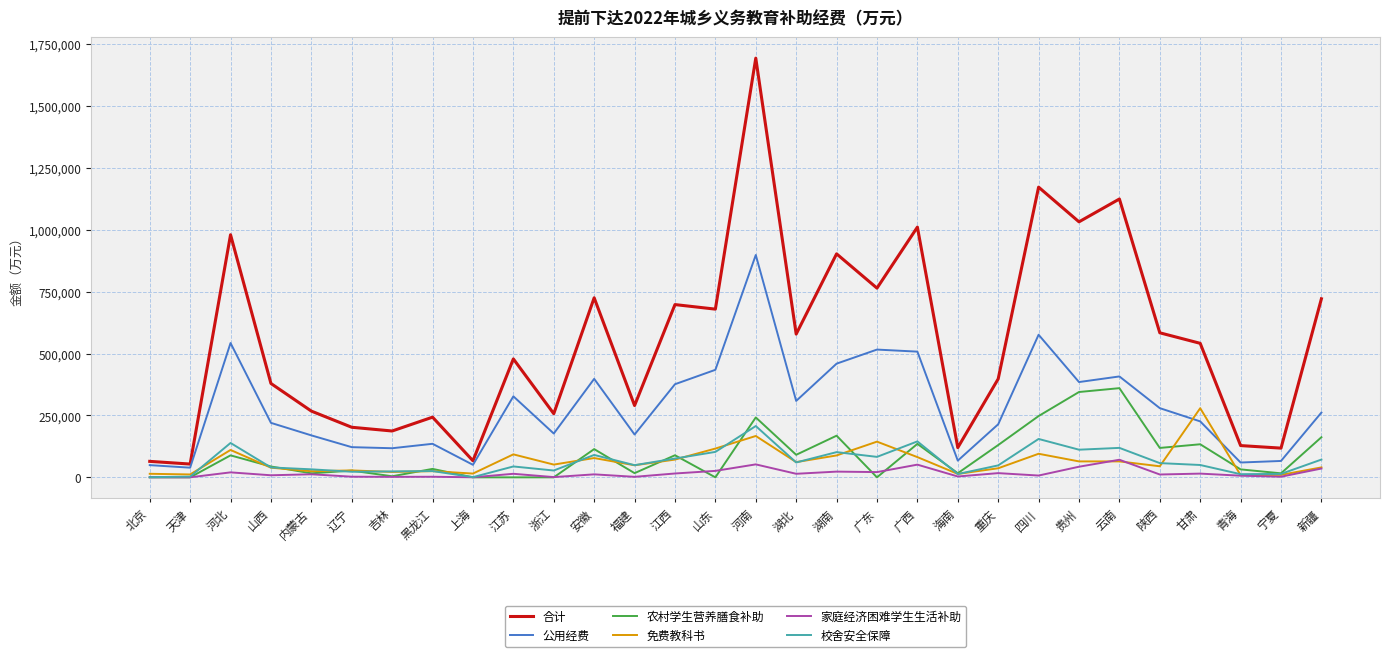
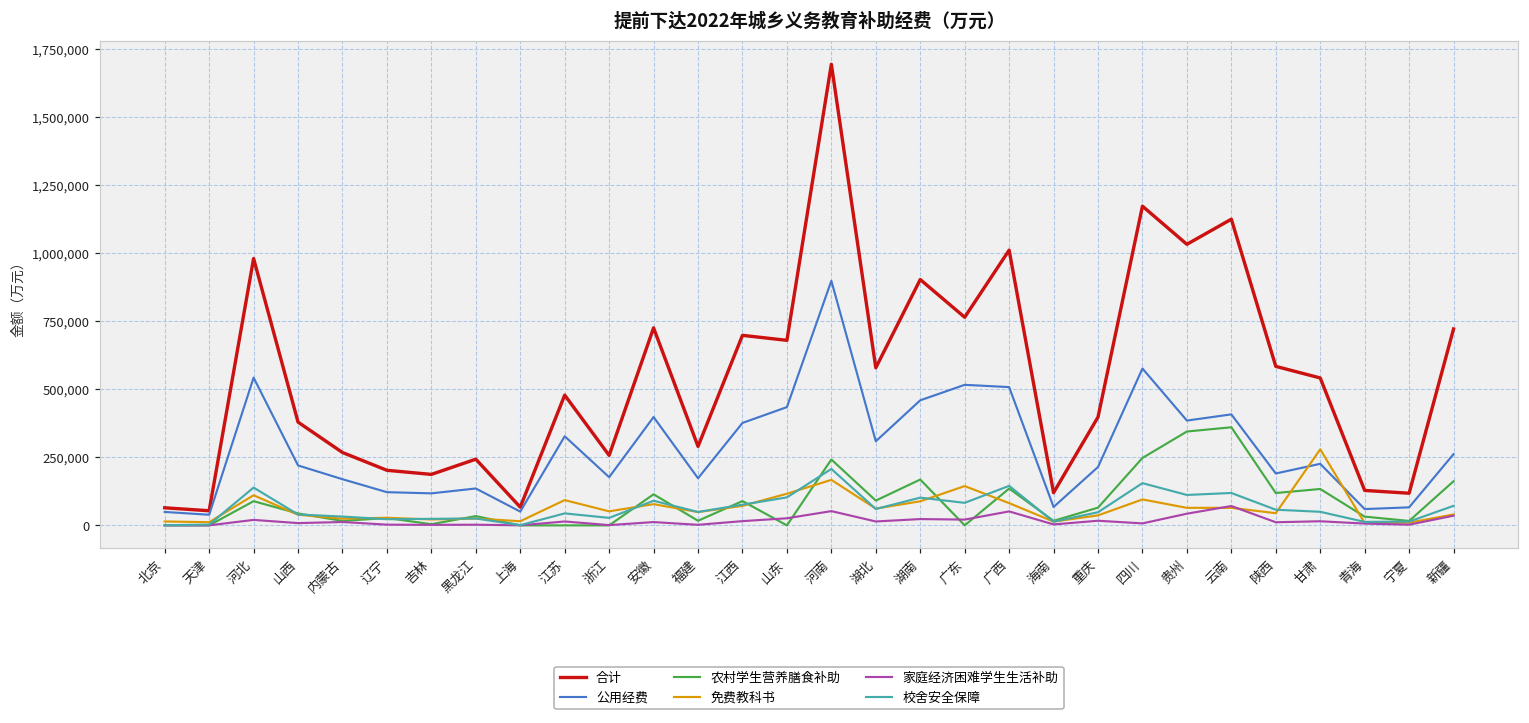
  {
    "合计": {
      "北京": "60,000",
      "天津": "50,000",
      "河北": "980,000",
      "山西": "380,000",
      "内蒙古": "270,000",
      "辽宁": "200,000",
      "吉林": "190,000",
      "黑龙江": "240,000",
      "上海": "70,000",
      "江苏": "480,000",
      "浙江": "260,000",
      "安徽": "730,000",
      "福建": "290,000",
      "江西": "700,000",
      "山东": "680,000",
      "河南": "1,690,000",
      "湖北": "580,000",
      "湖南": "900,000",
      "广东": "760,000",
      "广西": "1,010,000",
      "海南": "120,000",
      "重庆": "400,000",
      "四川": "1,170,000",
      "贵州": "1,030,000",
      "云南": "1,120,000",
      "陕西": "580,000",
      "甘肃": "540,000",
      "青海": "130,000",
      "宁夏": "120,000",
      "新疆": "720,000"
    },
    "公用经费": {
      "北京": "50,000",
      "天津": "40,000",
      "河北": "540,000",
      "山西": "220,000",
      "内蒙古": "170,000",
      "辽宁": "120,000",
      "吉林": "120,000",
      "黑龙江": "140,000",
      "上海": "50,000",
      "江苏": "330,000",
      "浙江": "180,000",
      "安徽": "400,000",
      "福建": "170,000",
      "江西": "380,000",
      "山东": "430,000",
      "河南": "900,000",
      "湖北": "310,000",
      "湖南": "460,000",
      "广东": "520,000",
      "广西": "510,000",
      "海南": "70,000",
      "重庆": "210,000",
      "四川": "580,000",
      "贵州": "380,000",
      "云南": "410,000",
-     "陕西": "280,000",
+     "陕西": "190,000",
      "甘肃": "230,000",
      "青海": "60,000",
      "宁夏": "70,000",
      "新疆": "260,000"
    },
    "农村学生营养膳食补助": {
      "河北": "90,000",
      "江苏": "0",
      "安徽": "110,000",
      "福建": "20,000",
      "江西": "90,000",
      "山东": "0",
      "河南": "240,000",
      "湖北": "90,000",
      "湖南": "170,000",
      "广东": "0",
-     "重庆": "130,000",
+     "重庆": "70,000",
      "四川": "250,000",
      "贵州": "340,000",
      "云南": "360,000",
      "陕西": "120,000",
      "甘肃": "130,000",
      "青海": "30,000",
      "新疆": "160,000"
    },
    "免费教科书": {
      "北京": "10,000",
      "河北": "110,000",
      "上海": "20,000",
      "江苏": "90,000",
      "浙江": "50,000",
      "安徽": "80,000",
      "山东": "120,000",
      "河南": "170,000",
      "湖南": "90,000",
      "广东": "140,000",
      "广西": "80,000",
      "重庆": "40,000",
      "四川": "100,000",
      "贵州": "60,000",
      "陕西": "40,000",
      "甘肃": "280,000"
    },
    "家庭经济困难学生生活补助": {
      "河北": "20,000",
      "山西": "10,000",
      "辽宁": "0",
      "黑龙江": "0",
      "江苏": "10,000",
      "安徽": "10,000",
      "福建": "0",
      "江西": "20,000",
      "山东": "30,000",
      "河南": "50,000",
      "湖北": "10,000",
      "湖南": "20,000",
      "广东": "20,000",
      "广西": "50,000",
      "重庆": "20,000",
      "四川": "10,000",
      "贵州": "40,000",
      "陕西": "10,000",
      "甘肃": "20,000"
    },
    "校舍安全保障": {
      "河北": "140,000",
      "江苏": "40,000",
      "浙江": "30,000",
      "安徽": "90,000",
      "山东": "100,000",
      "河南": "210,000",
      "湖南": "100,000",
      "广东": "80,000",
      "重庆": "50,000",
      "四川": "160,000",
      "贵州": "110,000",
      "云南": "120,000",
      "陕西": "60,000",
      "甘肃": "50,000",
      "新疆": "70,000"
    }
  }
